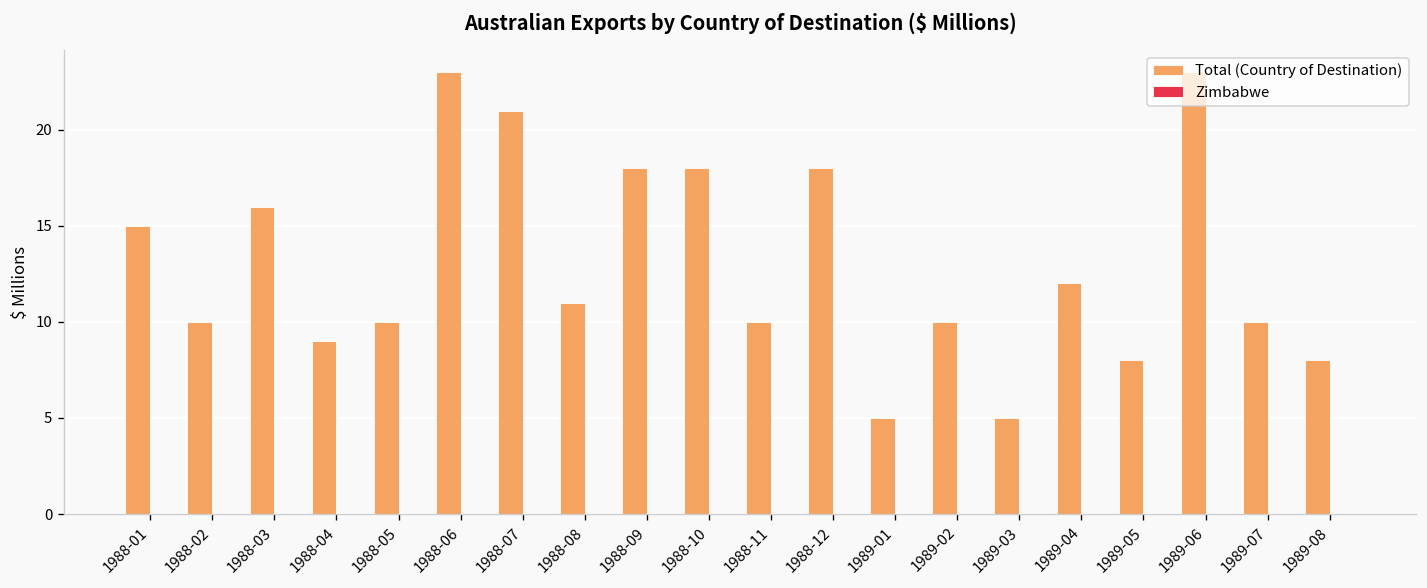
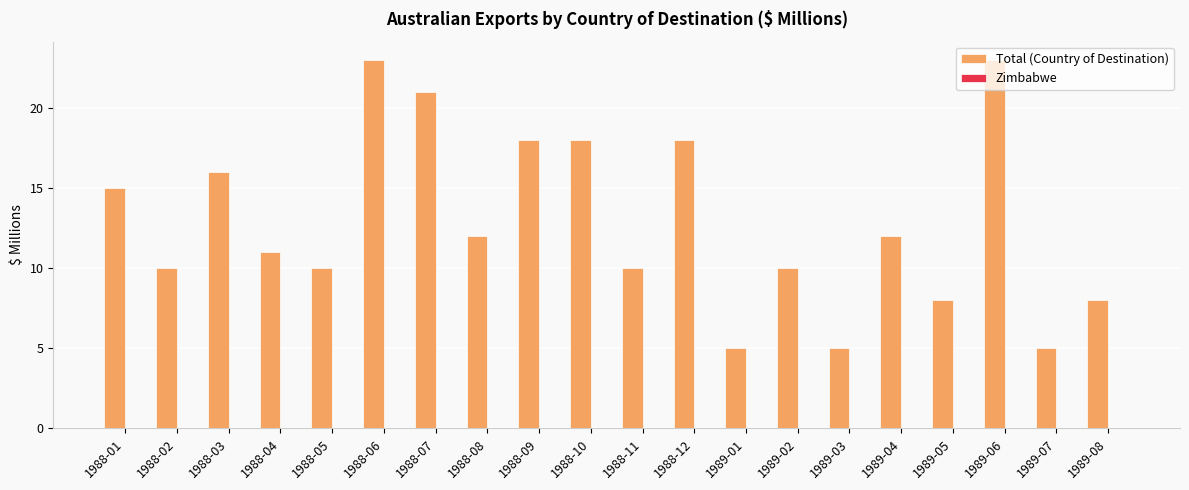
  {
    "Total (Country of Destination)": {
      "1988-01": 15,
      "1988-02": 10,
      "1988-03": 16,
-     "1988-04": 9,
+     "1988-04": 11,
      "1988-05": 10,
      "1988-06": 23,
      "1988-07": 21,
-     "1988-08": 11,
+     "1988-08": 12,
      "1988-09": 18,
      "1988-10": 18,
      "1988-11": 10,
      "1988-12": 18,
      "1989-01": 5,
      "1989-02": 10,
      "1989-03": 5,
      "1989-04": 12,
      "1989-05": 8,
-     "1989-07": 10,
+     "1989-07": 5,
      "1989-08": 8
    },
    "Zimbabwe": {
      "1988-01": 0,
      "1988-02": 0,
      "1988-03": 0,
      "1988-04": 0,
      "1988-05": 0,
      "1988-06": 0,
      "1988-07": 0,
      "1988-08": 0,
      "1988-09": 0,
      "1988-10": 0,
      "1988-11": 0,
      "1988-12": 0,
      "1989-01": 0,
      "1989-02": 0,
      "1989-03": 0,
      "1989-04": 0,
      "1989-05": 0,
      "1989-06": 0,
      "1989-07": 0,
      "1989-08": 0
    }
  }
